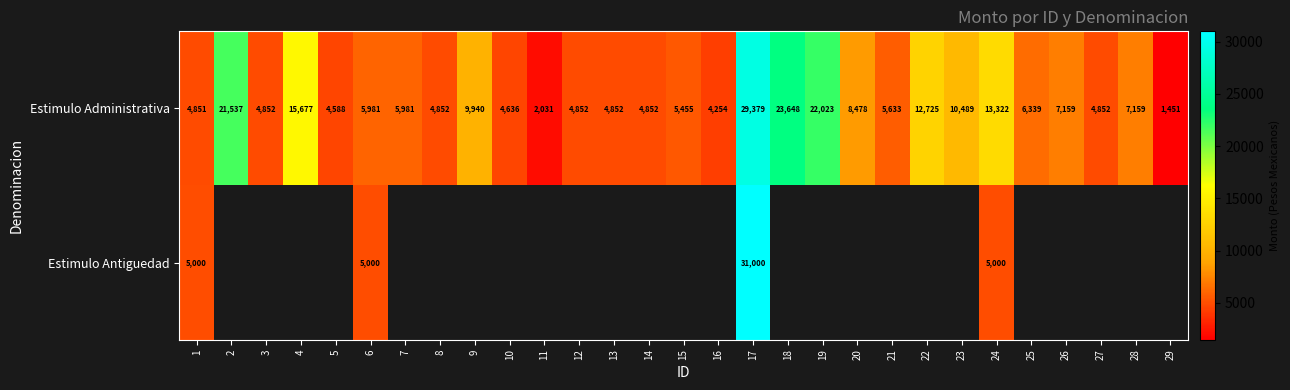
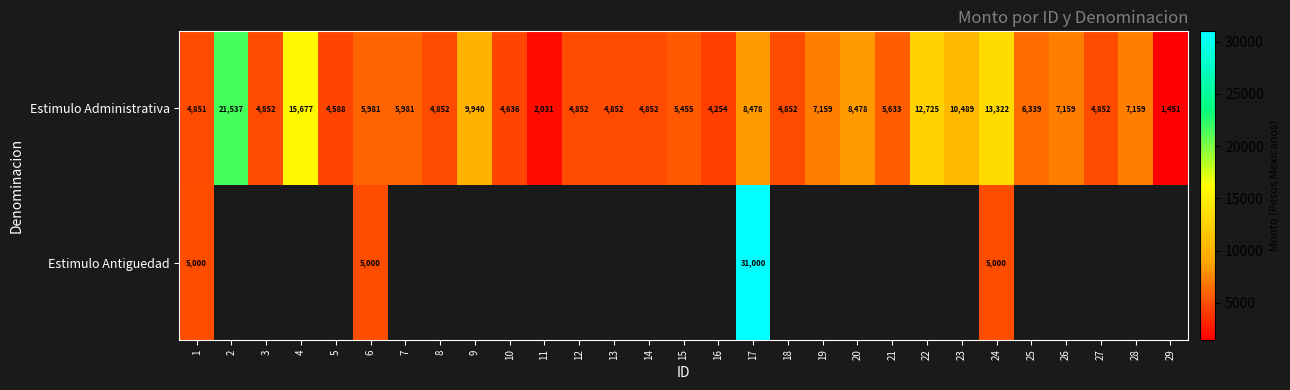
  {
    "Estimulo Administrativa": {
      "1": "4,851",
      "2": "21,537",
      "3": "4,852",
      "4": "15,677",
      "5": "4,588",
      "6": "5,981",
      "7": "5,981",
      "8": "4,852",
      "9": "9,940",
      "10": "4,636",
      "11": "2,031",
      "12": "4,852",
      "13": "4,852",
      "14": "4,852",
      "15": "5,455",
      "16": "4,254",
-     "17": "29,379",
-     "18": "23,648",
-     "19": "22,023",
+     "17": "8,478",
+     "18": "4,852",
+     "19": "7,159",
      "20": "8,478",
      "21": "5,633",
      "22": "12,725",
      "23": "10,489",
      "24": "13,322",
      "25": "6,339",
      "26": "7,159",
      "27": "4,852",
      "28": "7,159",
      "29": "1,451"
    },
    "Estimulo Antiguedad": {
      "1": "5,000",
      "6": "5,000",
      "17": "31,000",
      "24": "5,000"
    }
  }
